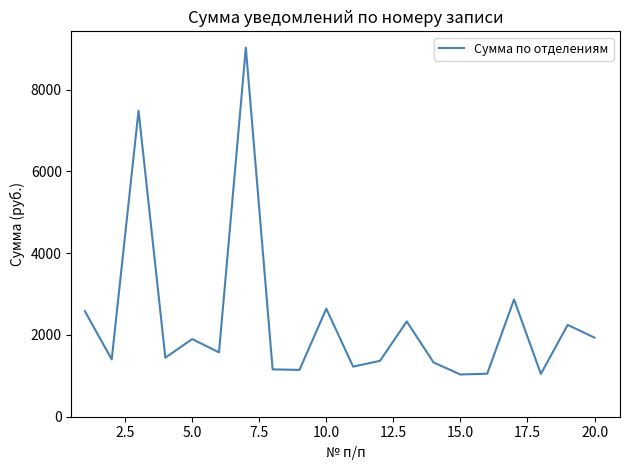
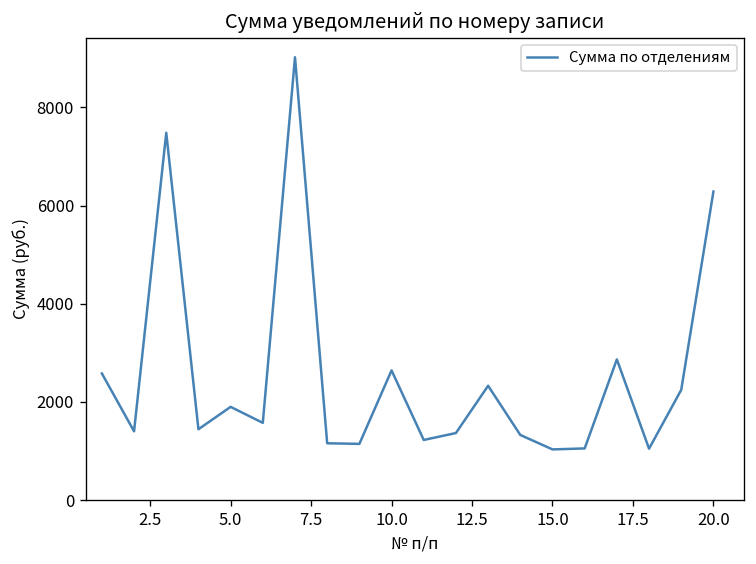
  {
    "5.0": 1900,
    "10.0": 2600,
    "15.0": 1000,
-   "20.0": 1900
+   "20.0": 6300
  }
